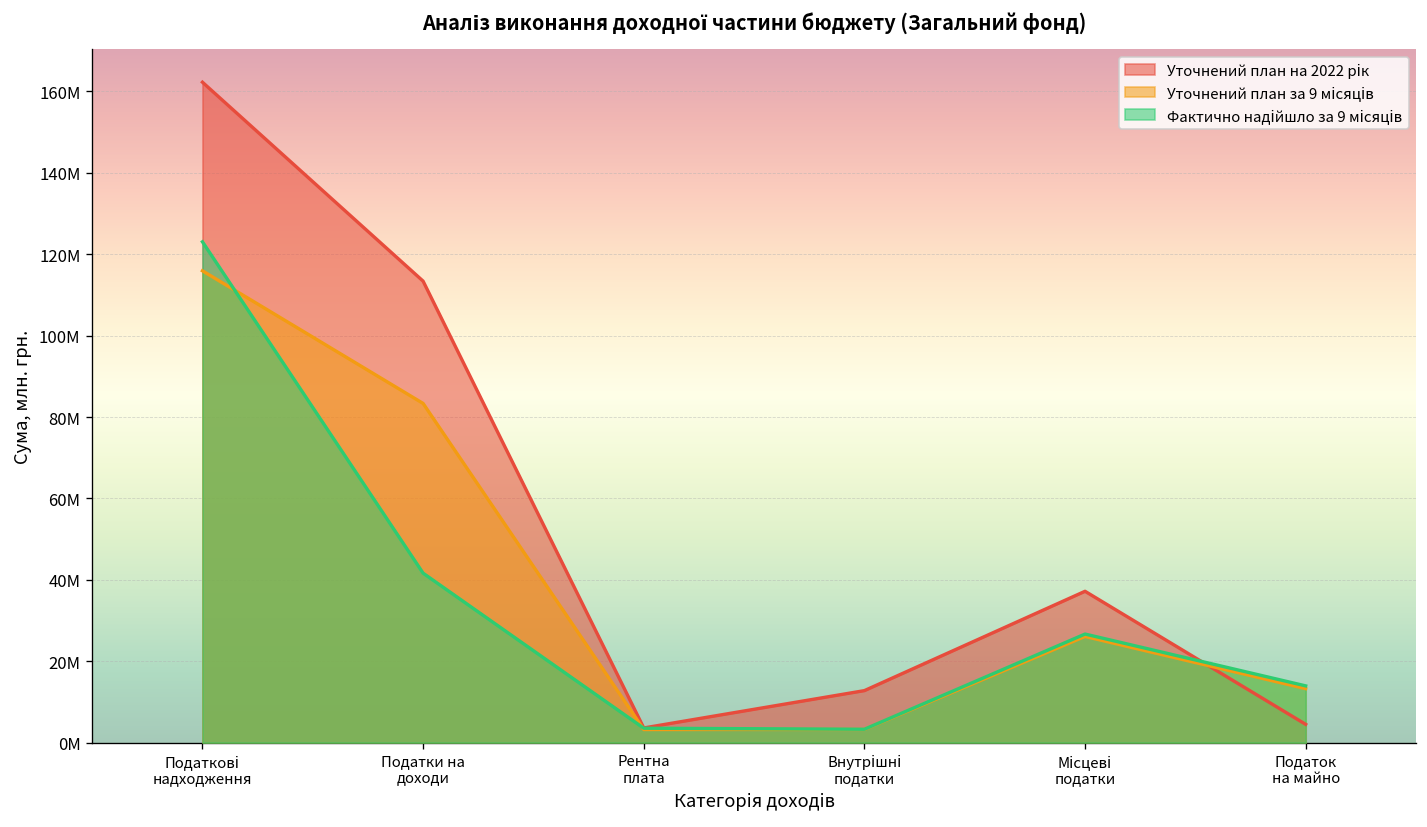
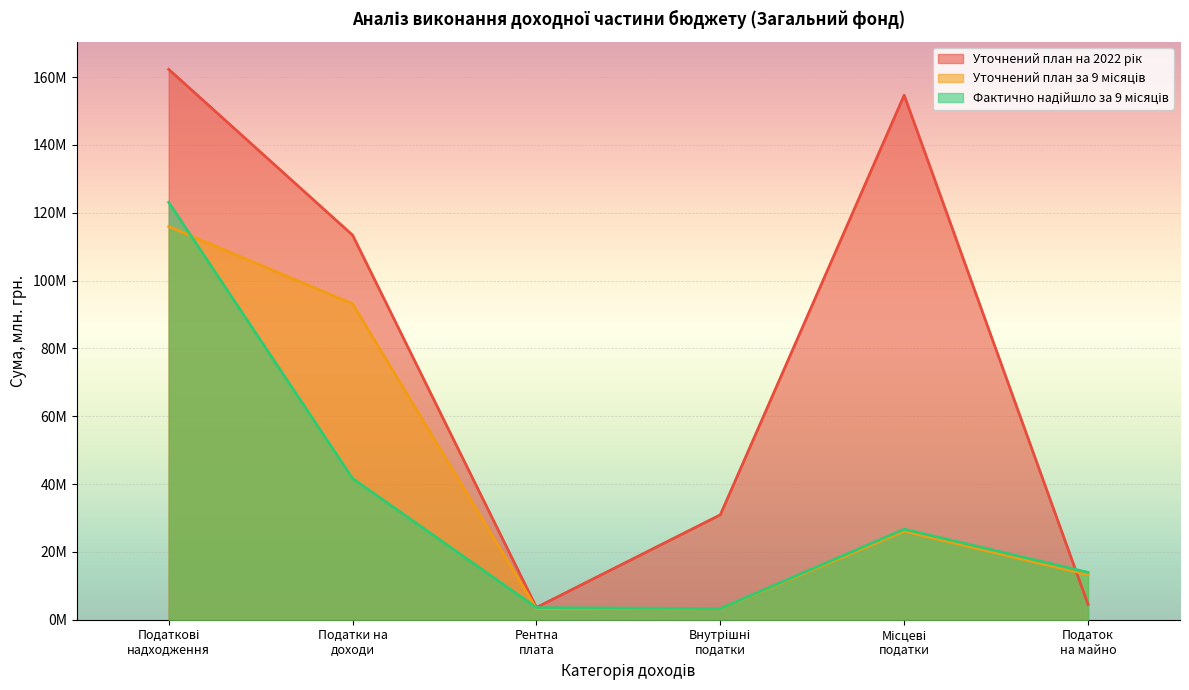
  {
    "Уточнений план на 2022 рік": {
      "Податкові надходження": 162000000,
      "Податки на доходи": 113000000,
-     "Внутрішні податки": 13000000,
-     "Місцеві податки": 37000000,
+     "Внутрішні податки": 31000000,
+     "Місцеві податки": 155000000,
      "Податок на майно": 5000000
    },
    "Уточнений план за 9 місяців": {
      "Податкові надходження": 116000000,
-     "Податки на доходи": 83000000
+     "Податки на доходи": 93000000
    },
    "Фактично надійшло за 9 місяців": {
      "Податкові надходження": 123000000,
      "Податки на доходи": 42000000
    }
  }
